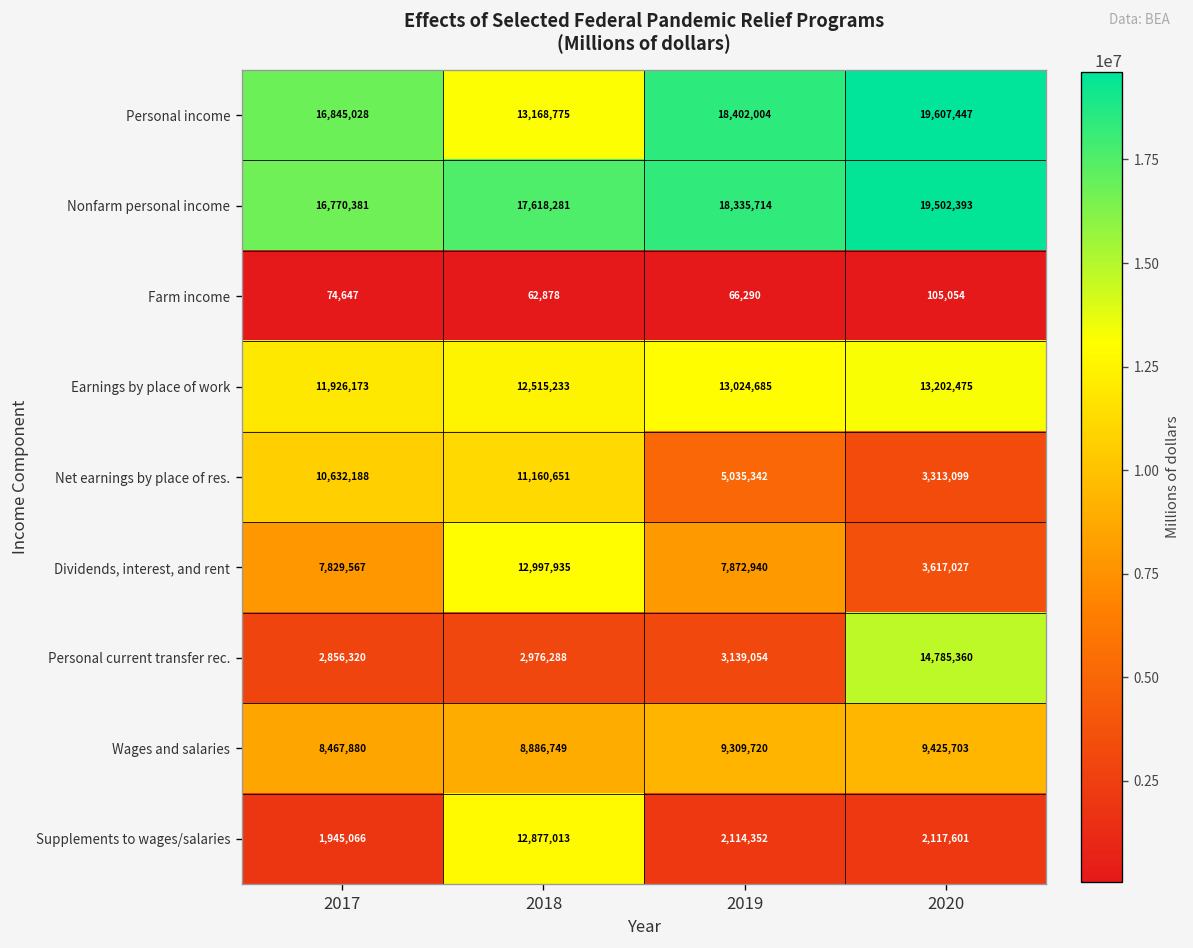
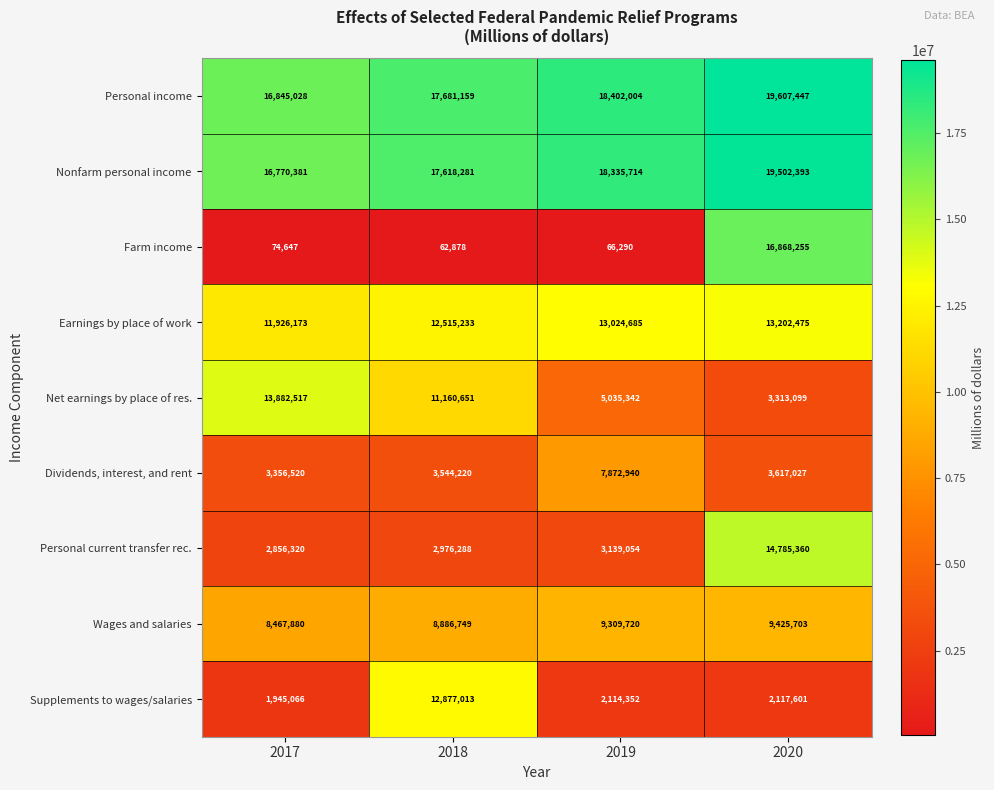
  {
    "Personal income": {
      "2017": "16,845,028",
-     "2018": "13,168,775",
+     "2018": "17,681,159",
      "2019": "18,402,004",
      "2020": "19,607,447"
    },
    "Nonfarm personal income": {
      "2017": "16,770,381",
      "2018": "17,618,281",
      "2019": "18,335,714",
      "2020": "19,502,393"
    },
    "Farm income": {
      "2017": "74,647",
      "2018": "62,878",
      "2019": "66,290",
-     "2020": "105,054"
+     "2020": "16,868,255"
    },
    "Earnings by place of work": {
      "2017": "11,926,173",
      "2018": "12,515,233",
      "2019": "13,024,685",
      "2020": "13,202,475"
    },
    "Net earnings by place of res.": {
-     "2017": "10,632,188",
+     "2017": "13,882,517",
      "2018": "11,160,651",
      "2019": "5,035,342",
      "2020": "3,313,099"
    },
    "Dividends, interest, and rent": {
-     "2017": "7,829,567",
-     "2018": "12,997,935",
+     "2017": "3,356,520",
+     "2018": "3,544,220",
      "2019": "7,872,940",
      "2020": "3,617,027"
    },
    "Personal current transfer rec.": {
      "2017": "2,856,320",
      "2018": "2,976,288",
      "2019": "3,139,054",
      "2020": "14,785,360"
    },
    "Wages and salaries": {
      "2017": "8,467,880",
      "2018": "8,886,749",
      "2019": "9,309,720",
      "2020": "9,425,703"
    },
    "Supplements to wages/salaries": {
      "2017": "1,945,066",
      "2018": "12,877,013",
      "2019": "2,114,352",
      "2020": "2,117,601"
    }
  }
